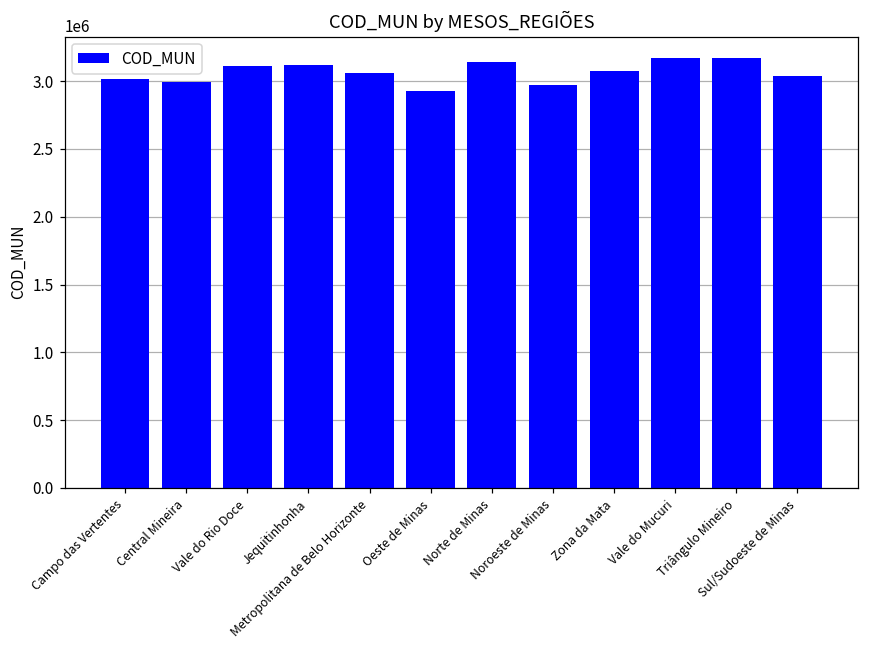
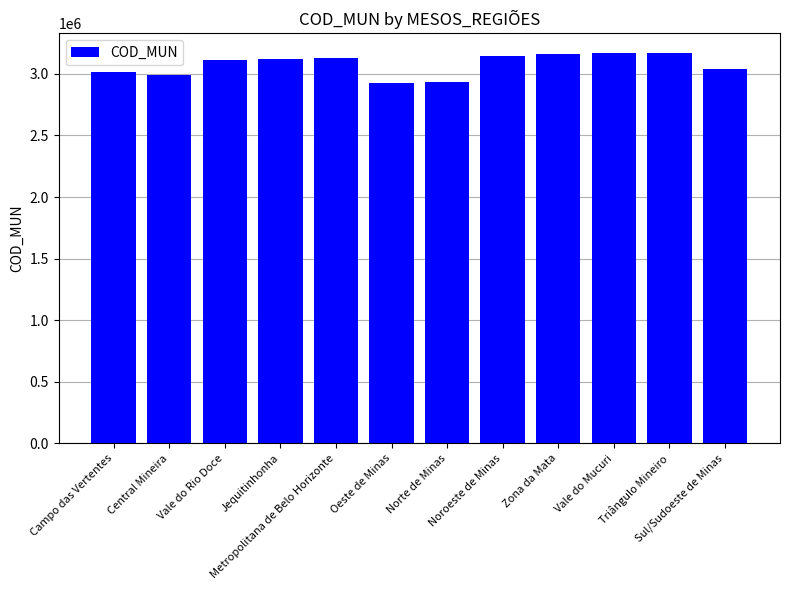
  {
    "Campo das Vertentes": 3010000,
    "Central Mineira": 2990000,
    "Vale do Rio Doce": 3110000,
    "Jequitinhonha": 3120000,
-   "Metropolitana de Belo Horizonte": 3060000,
+   "Metropolitana de Belo Horizonte": 3130000,
    "Oeste de Minas": 2930000,
-   "Norte de Minas": 3140000,
-   "Noroeste de Minas": 2980000,
-   "Zona da Mata": 3080000,
+   "Norte de Minas": 2930000,
+   "Noroeste de Minas": 3150000,
+   "Zona da Mata": 3160000,
    "Vale do Mucuri": 3170000,
    "Triângulo Mineiro": 3170000,
    "Sul/Sudoeste de Minas": 3040000
  }
